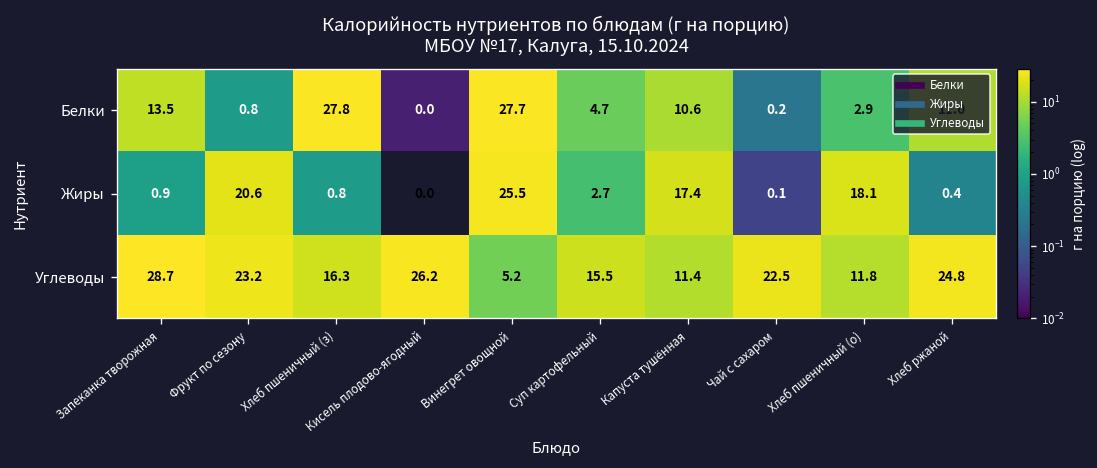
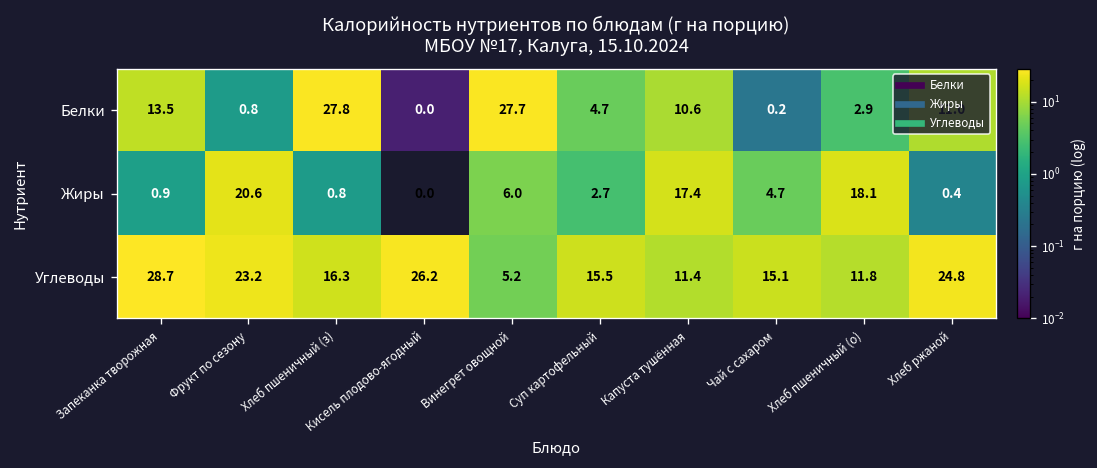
  {
    "Белки": {
      "Запеканка творожная": 13.5,
      "Фрукт по сезону": 0.8,
      "Хлеб пшеничный (з)": 27.8,
      "Кисель плодово-ягодный": 0.0,
      "Винегрет овощной": 27.7,
      "Суп картофельный": 4.7,
      "Капуста тушённая": 10.6,
      "Чай с сахаром": 0.2,
      "Хлеб пшеничный (о)": 2.9
    },
    "Жиры": {
      "Запеканка творожная": 0.9,
      "Фрукт по сезону": 20.6,
      "Хлеб пшеничный (з)": 0.8,
-     "Винегрет овощной": 25.5,
+     "Винегрет овощной": 6.0,
      "Суп картофельный": 2.7,
      "Капуста тушённая": 17.4,
-     "Чай с сахаром": 0.1,
+     "Чай с сахаром": 4.7,
      "Хлеб пшеничный (о)": 18.1,
      "Хлеб ржаной": 0.4
    },
    "Углеводы": {
      "Запеканка творожная": 28.7,
      "Фрукт по сезону": 23.2,
      "Хлеб пшеничный (з)": 16.3,
      "Кисель плодово-ягодный": 26.2,
      "Винегрет овощной": 5.2,
      "Суп картофельный": 15.5,
      "Капуста тушённая": 11.4,
-     "Чай с сахаром": 22.5,
+     "Чай с сахаром": 15.1,
      "Хлеб пшеничный (о)": 11.8,
      "Хлеб ржаной": 24.8
    }
  }
